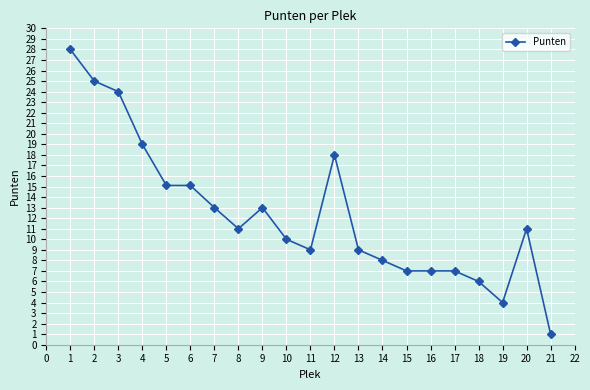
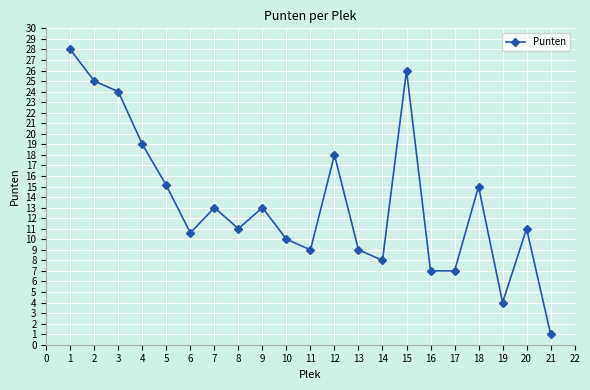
  {
    "1": 28.0,
    "2": 25.0,
    "3": 24.0,
    "4": 19.0,
    "5": 15.1,
-   "6": 15.1,
+   "6": 10.6,
    "7": 13.0,
    "8": 11.0,
    "9": 13.0,
    "10": 10.0,
    "11": 9.0,
    "12": 18.0,
    "13": 9.0,
    "14": 8.0,
-   "15": 7,
+   "15": 26,
    "16": 7.0,
    "17": 7.0,
-   "18": 6,
+   "18": 15,
    "19": 4.0,
    "20": 11.0,
    "21": 1.0
  }
